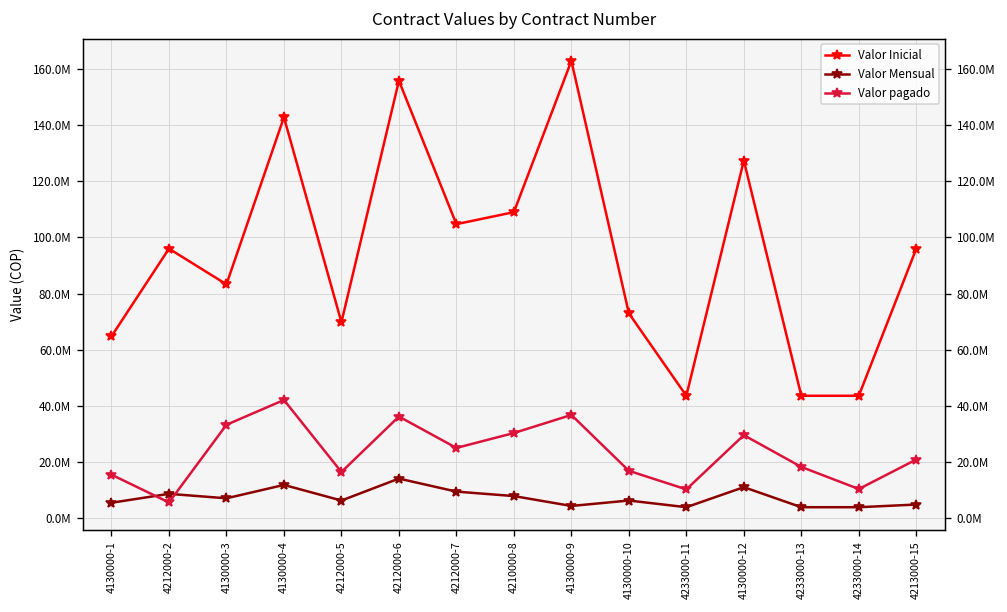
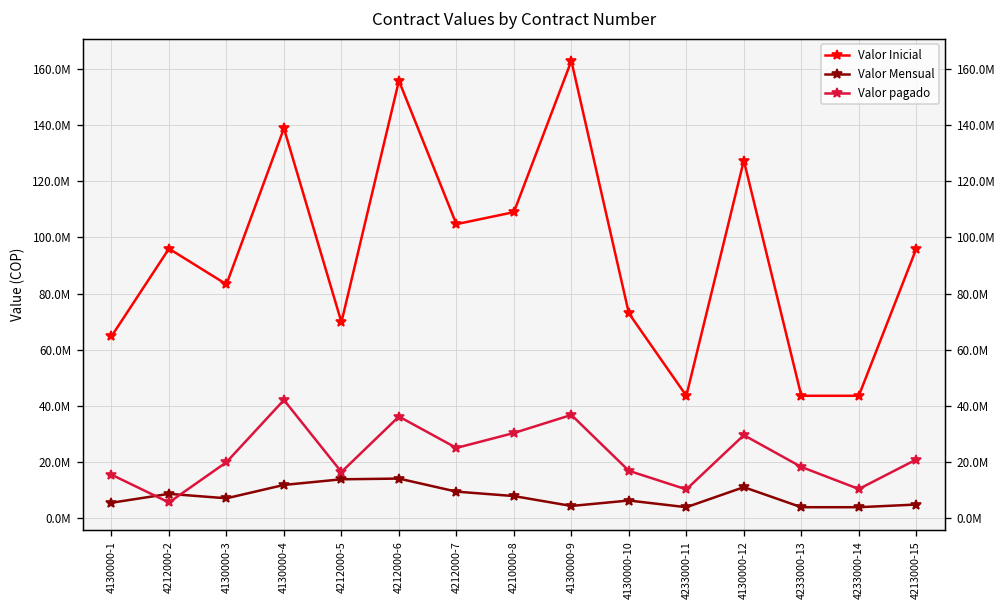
  {
    "Valor Inicial": {
      "4130000-1": 65000000,
      "4212000-2": 96000000,
      "4130000-3": 83000000,
-     "4130000-4": 143000000,
+     "4130000-4": 139000000,
      "4212000-5": 70000000,
      "4212000-6": 156000000,
      "4212000-7": 105000000,
      "4210000-8": 109000000,
      "4130000-9": 163000000,
      "4130000-10": 73000000,
      "4233000-11": 44000000,
      "4130000-12": 127000000,
      "4233000-13": 44000000,
      "4233000-14": 44000000,
      "4213000-15": 96000000
    },
    "Valor Mensual": {
      "4130000-1": 6000000,
      "4212000-2": 9000000,
      "4130000-3": 7000000,
      "4130000-4": 12000000,
-     "4212000-5": 6000000,
+     "4212000-5": 14000000,
      "4212000-6": 14000000,
      "4212000-7": 10000000,
      "4210000-8": 8000000,
      "4130000-9": 4000000,
      "4130000-10": 6000000,
      "4233000-11": 4000000,
      "4130000-12": 11000000,
      "4233000-13": 4000000,
      "4233000-14": 4000000,
      "4213000-15": 5000000
    },
    "Valor pagado": {
      "4130000-1": 16000000,
      "4212000-2": 6000000,
-     "4130000-3": 33000000,
+     "4130000-3": 20000000,
      "4130000-4": 42000000,
      "4212000-5": 16000000,
      "4212000-6": 36000000,
      "4212000-7": 25000000,
      "4210000-8": 30000000,
      "4130000-9": 37000000,
      "4130000-10": 17000000,
      "4233000-11": 10000000,
      "4130000-12": 30000000,
      "4233000-13": 18000000,
      "4233000-14": 10000000,
      "4213000-15": 21000000
    }
  }
